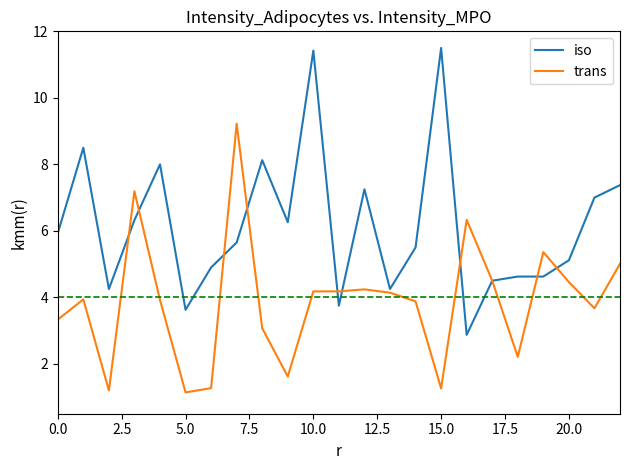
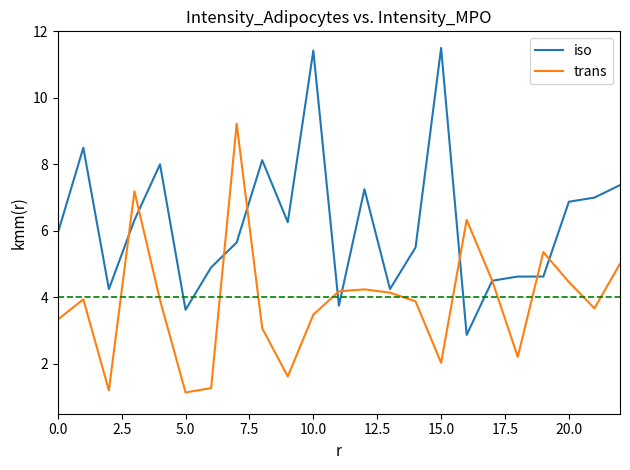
  {
    "iso": {
      "0.0": 5.9,
      "5.0": 3.6,
      "10.0": 11.4,
      "15.0": 11.5,
-     "20.0": 5.1
+     "20.0": 6.9
    },
    "trans": {
      "0.0": 3.3,
      "5.0": 1.1,
-     "10.0": 4.2,
-     "15.0": 1.3,
+     "10.0": 3.5,
+     "15.0": 2.0,
      "20.0": 4.5
    }
  }
